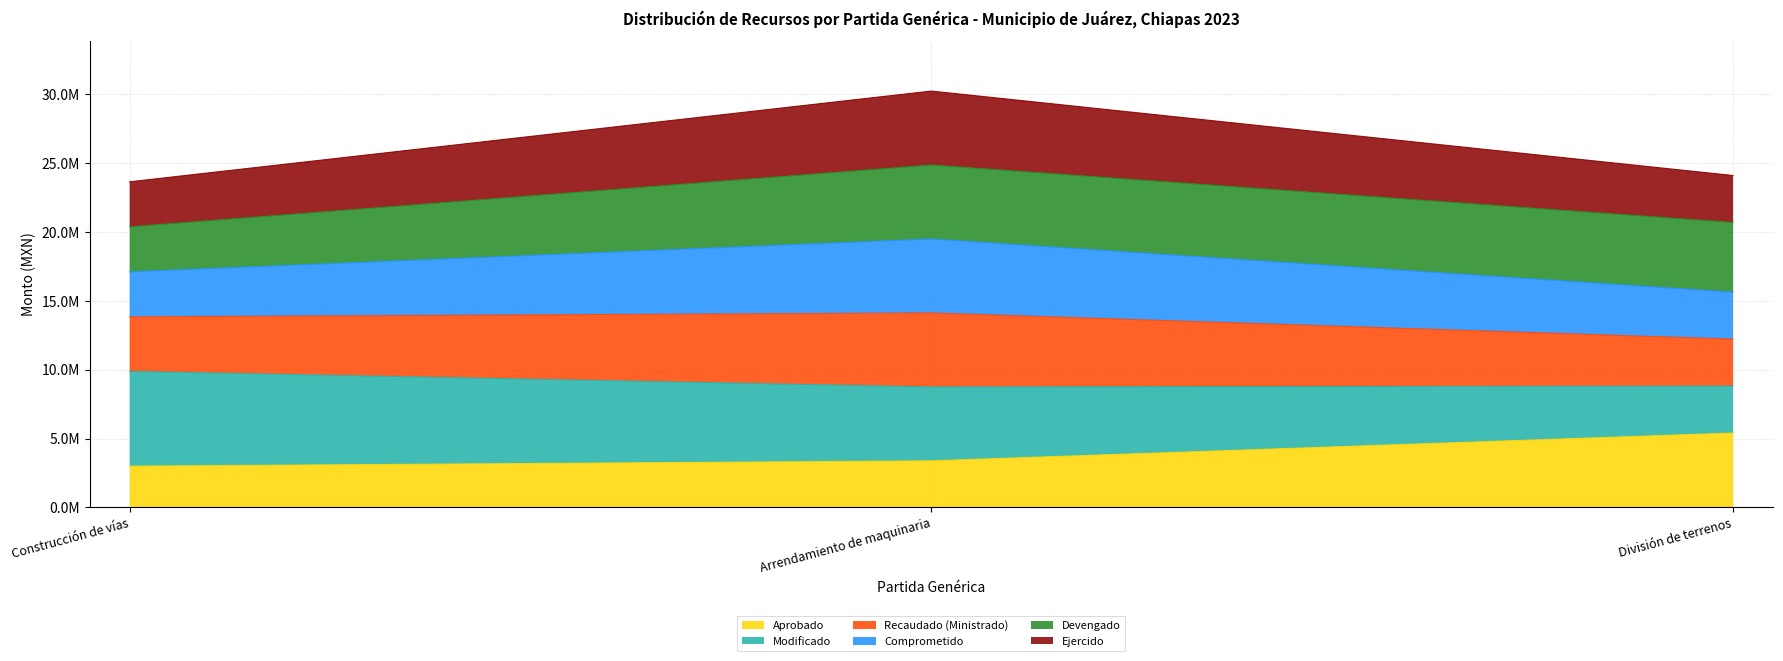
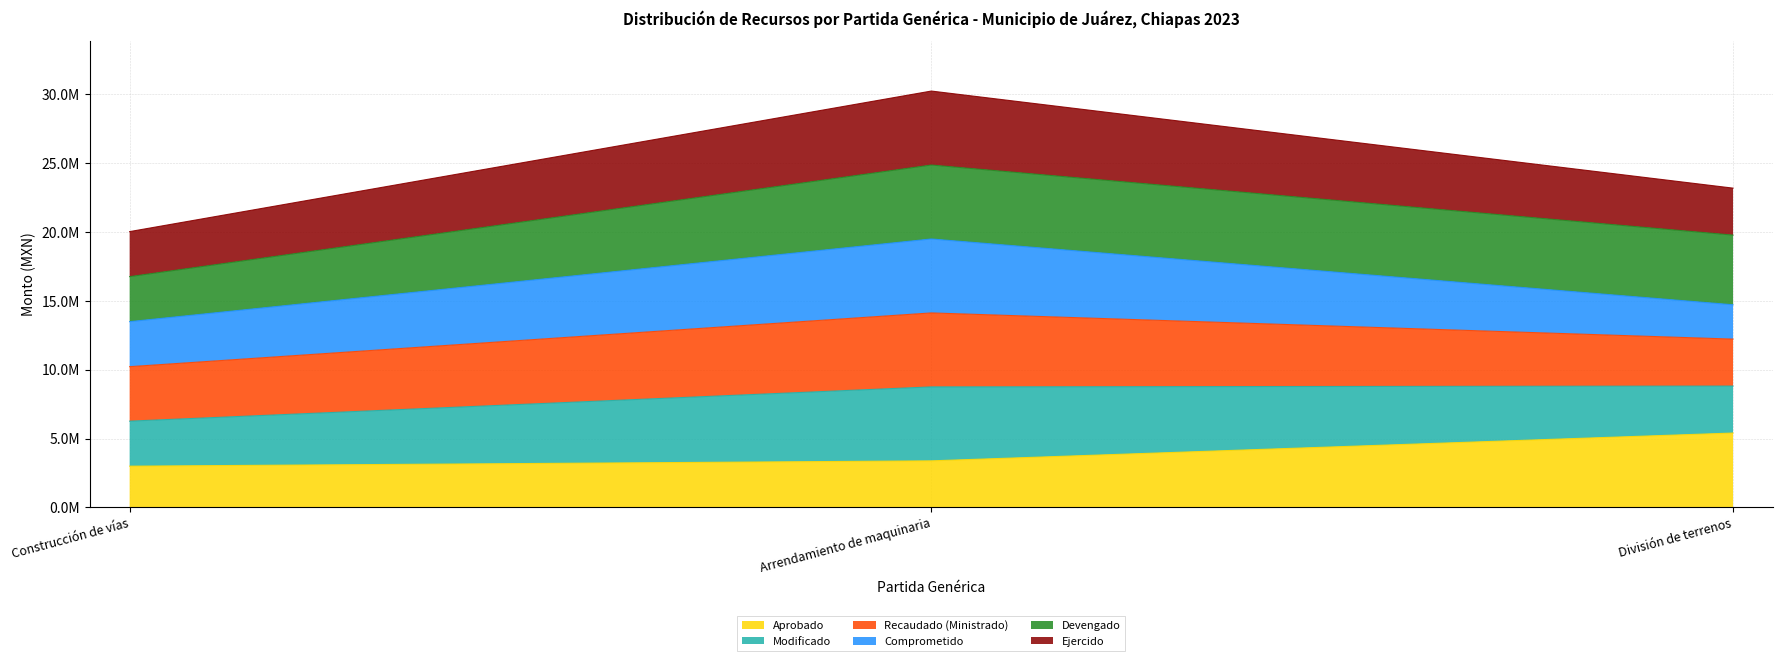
  {
    "Aprobado": {
      "Construcción de vías": 3000000,
      "Arrendamiento de maquinaria": 3400000,
      "División de terrenos": 5400000
    },
    "Modificado": {
-     "Construcción de vías": 6900000,
+     "Construcción de vías": 3300000,
      "Arrendamiento de maquinaria": 5400000,
      "División de terrenos": 3400000
    },
    "Recaudado (Ministrado)": {
      "Construcción de vías": 4000000,
      "Arrendamiento de maquinaria": 5400000,
      "División de terrenos": 3400000
    },
    "Comprometido": {
      "Construcción de vías": 3300000,
      "Arrendamiento de maquinaria": 5400000,
-     "División de terrenos": 3400000
+     "División de terrenos": 2500000
    },
    "Devengado": {
      "Construcción de vías": 3300000,
      "Arrendamiento de maquinaria": 5400000,
      "División de terrenos": 5100000
    },
    "Ejercido": {
      "Construcción de vías": 3300000,
      "Arrendamiento de maquinaria": 5400000,
      "División de terrenos": 3400000
    }
  }
